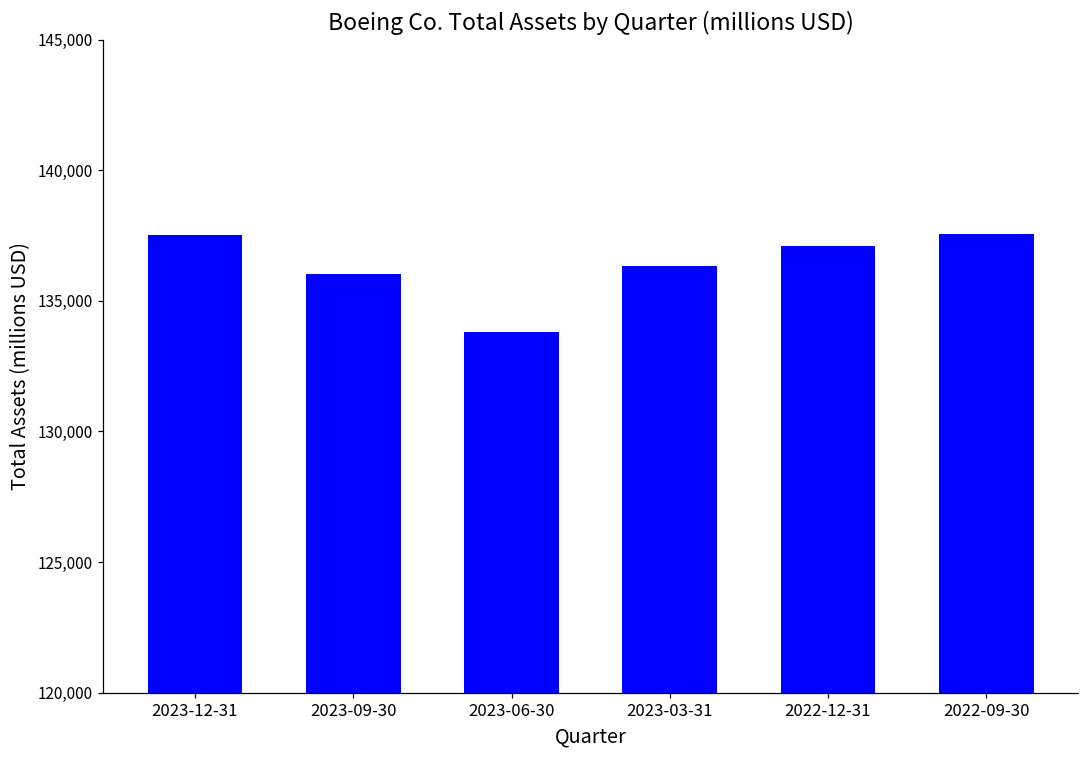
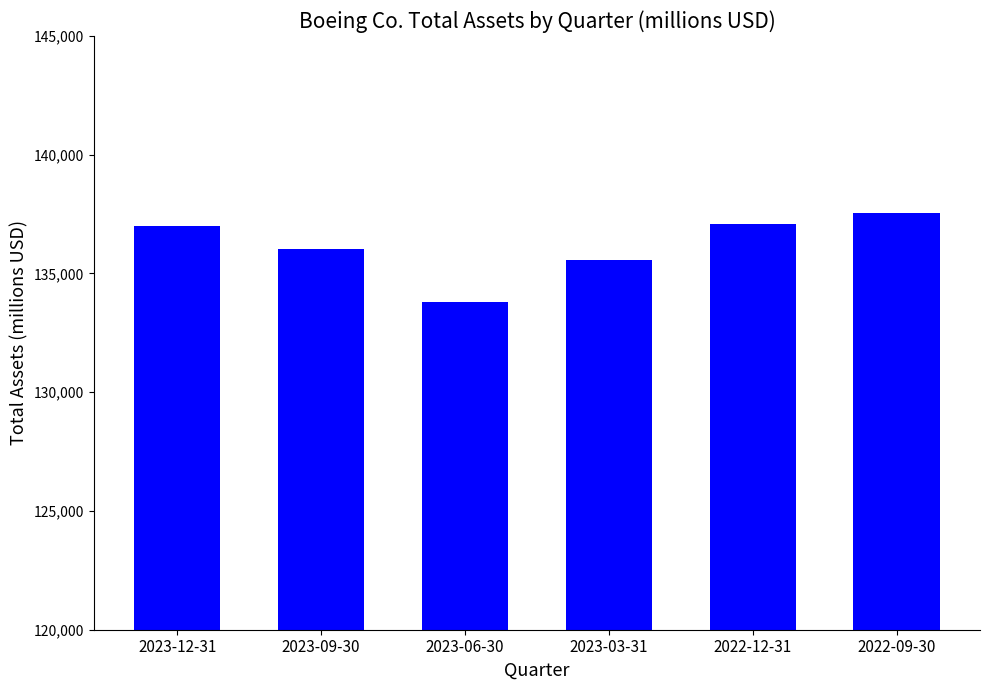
  {
-   "2023-12-31": "137,500",
+   "2023-12-31": "137,000",
    "2023-09-30": "136,000",
    "2023-06-30": "133,800",
-   "2023-03-31": "136,300",
+   "2023-03-31": "135,600",
    "2022-12-31": "137,100",
    "2022-09-30": "137,600"
  }
